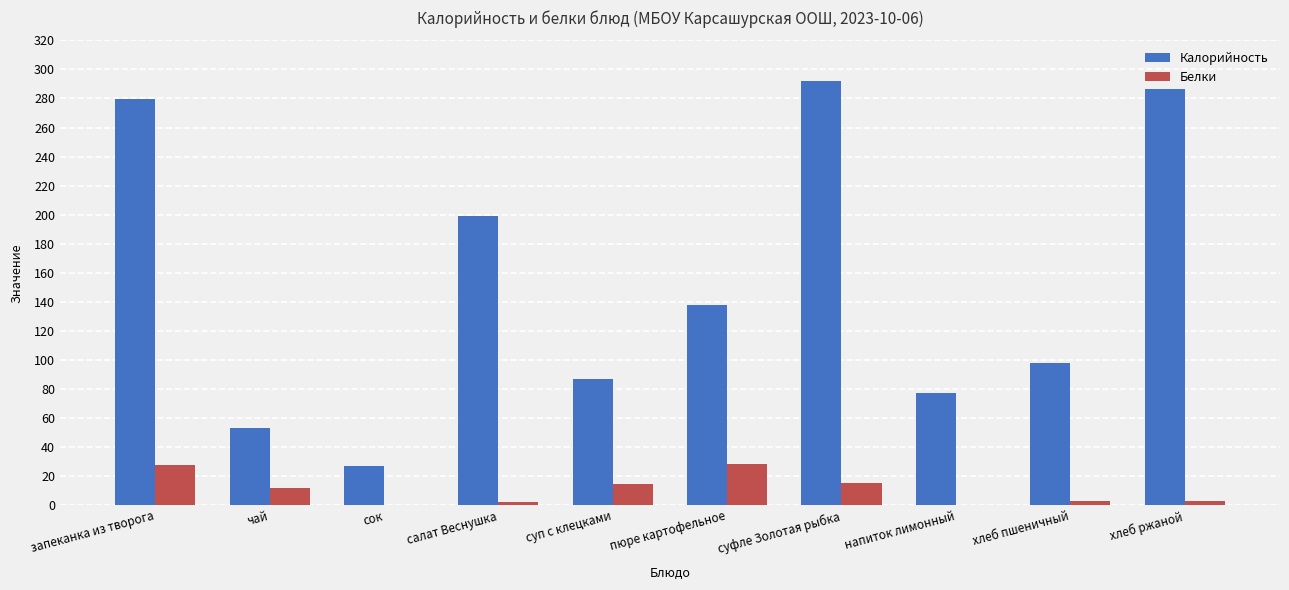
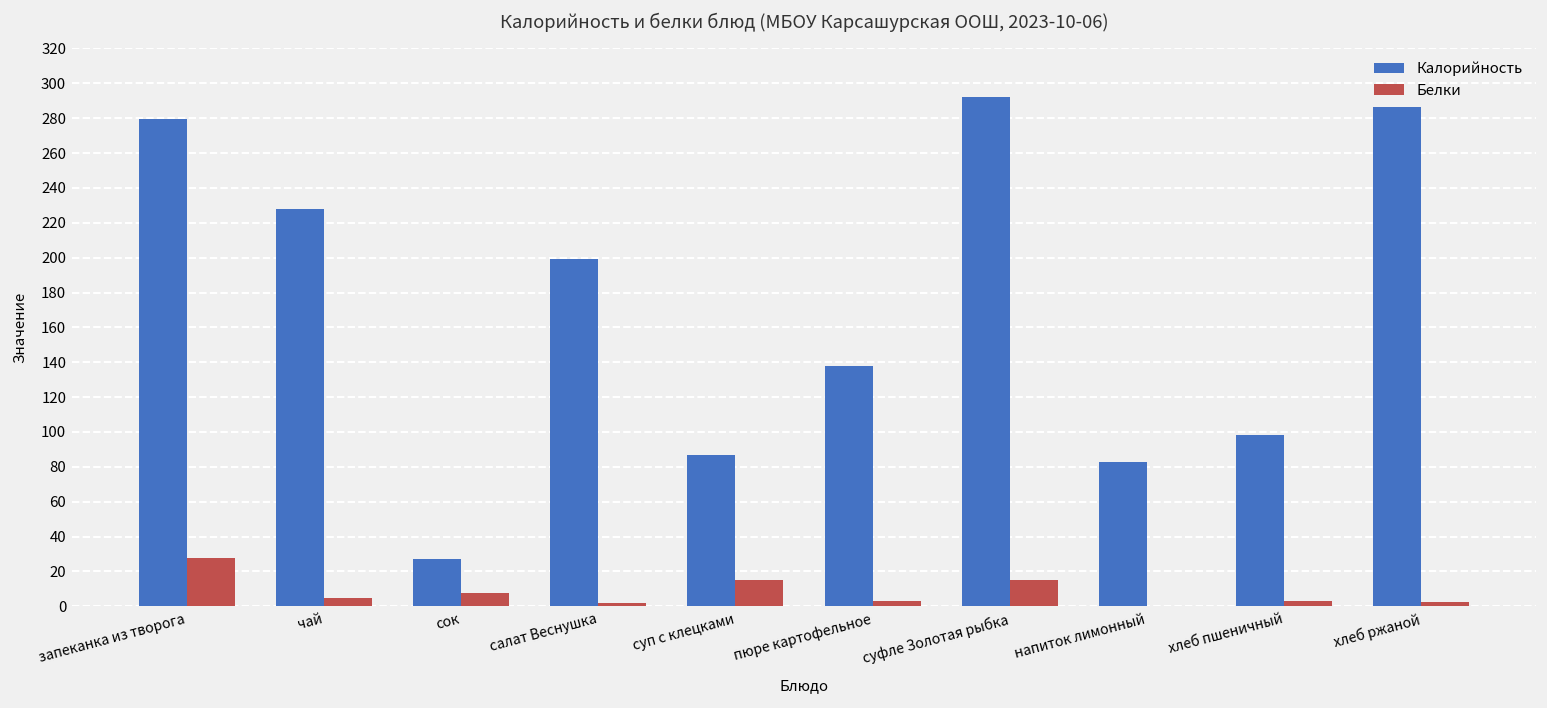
  {
    "Калорийность": {
      "запеканка из творога": 280,
-     "чай": 53,
+     "чай": 228,
      "сок": 27,
      "салат Веснушка": 199,
      "суп с клецками": 87,
      "пюре картофельное": 138,
      "суфле Золотая рыбка": 292,
-     "напиток лимонный": 77,
+     "напиток лимонный": 83,
      "хлеб пшеничный": 98,
      "хлеб ржаной": 286
    },
    "Белки": {
      "запеканка из творога": 28,
-     "чай": 12,
-     "сок": 0,
+     "чай": 5,
+     "сок": 8,
      "салат Веснушка": 2,
      "суп с клецками": 15,
-     "пюре картофельное": 28,
+     "пюре картофельное": 3,
      "суфле Золотая рыбка": 15,
      "хлеб пшеничный": 3,
      "хлеб ржаной": 3
    }
  }
